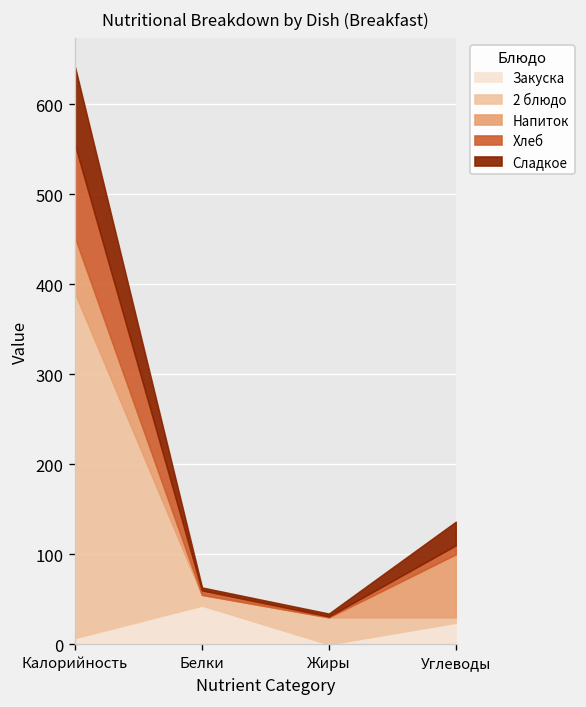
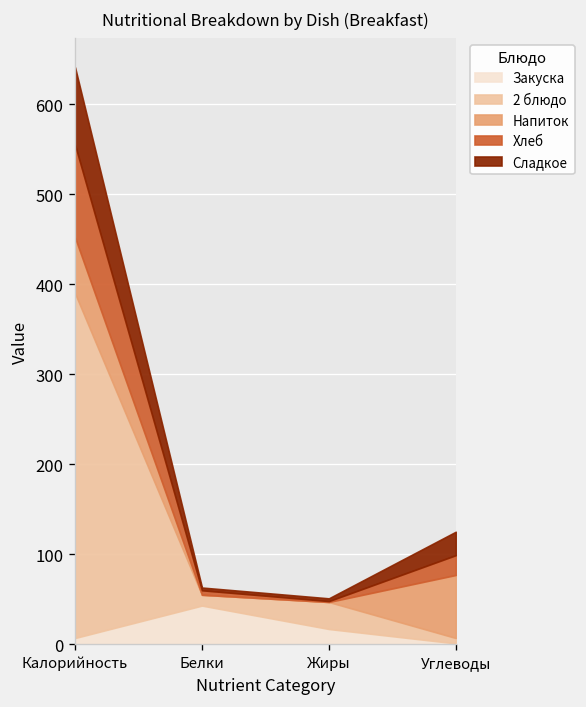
  {
    "Закуска": {
      "Калорийность": 10,
      "Белки": 40,
-     "Жиры": 0,
-     "Углеводы": 20
+     "Жиры": 20,
+     "Углеводы": 0
    },
    "2 блюдо": {
      "Калорийность": 380,
      "Углеводы": 10
    },
    "Напиток": {
      "Калорийность": 60,
      "Углеводы": 70
    },
    "Хлеб": {
      "Калорийность": 100,
-     "Углеводы": 10
+     "Углеводы": 20
    },
    "Сладкое": {
      "Калорийность": 90,
      "Углеводы": 30
    }
  }
